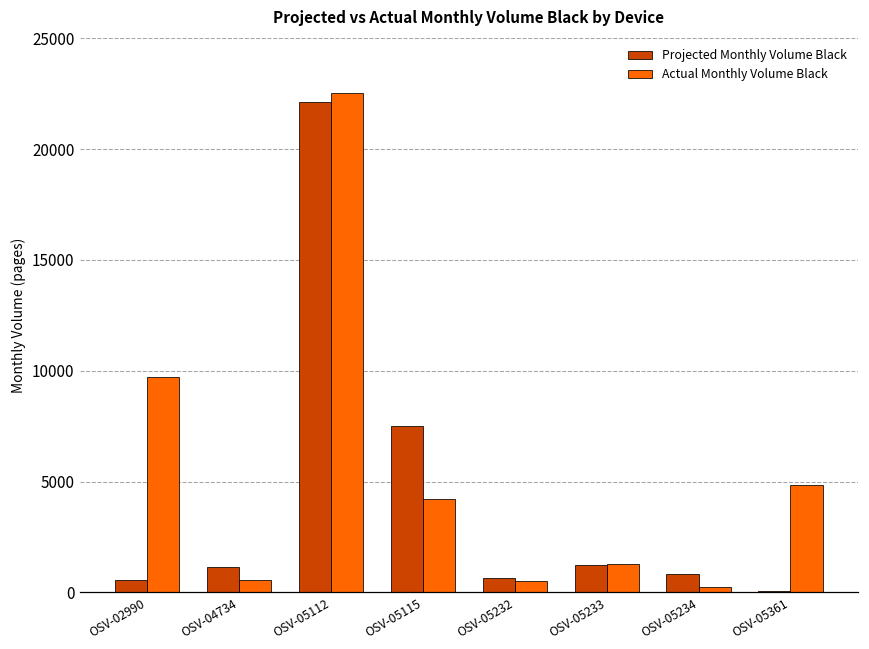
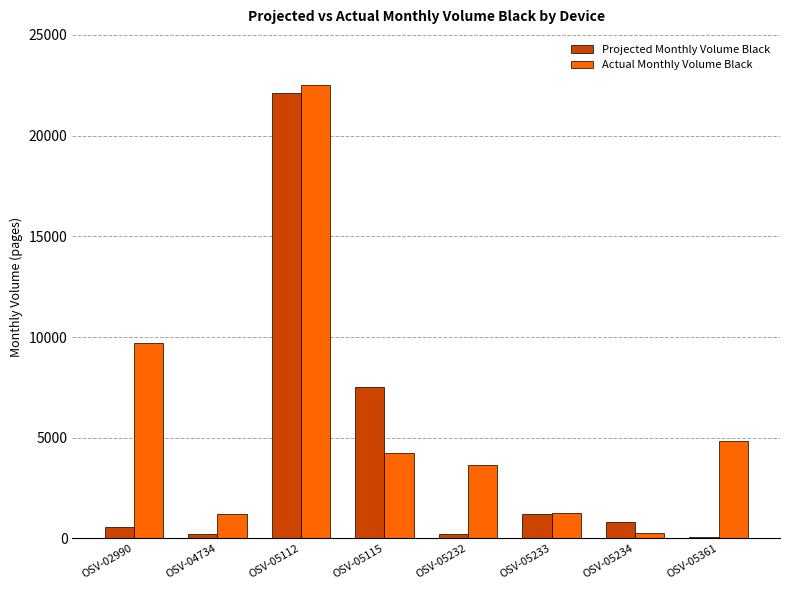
  {
    "Projected Monthly Volume Black": {
      "OSV-02990": 600,
-     "OSV-04734": 1200,
+     "OSV-04734": 200,
      "OSV-05112": 22100,
      "OSV-05115": 7500,
-     "OSV-05232": 700,
+     "OSV-05232": 200,
      "OSV-05233": 1200,
      "OSV-05234": 800
    },
    "Actual Monthly Volume Black": {
      "OSV-02990": 9700,
-     "OSV-04734": 500,
+     "OSV-04734": 1200,
      "OSV-05112": 22500,
      "OSV-05115": 4200,
-     "OSV-05232": 500,
+     "OSV-05232": 3600,
      "OSV-05233": 1300,
      "OSV-05234": 300,
      "OSV-05361": 4800
    }
  }
